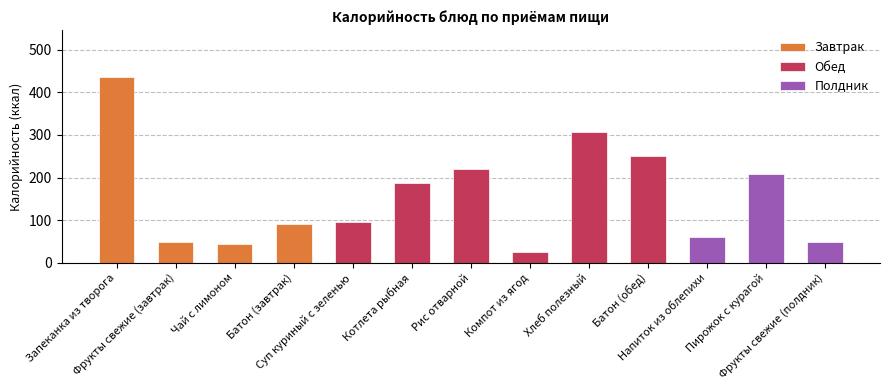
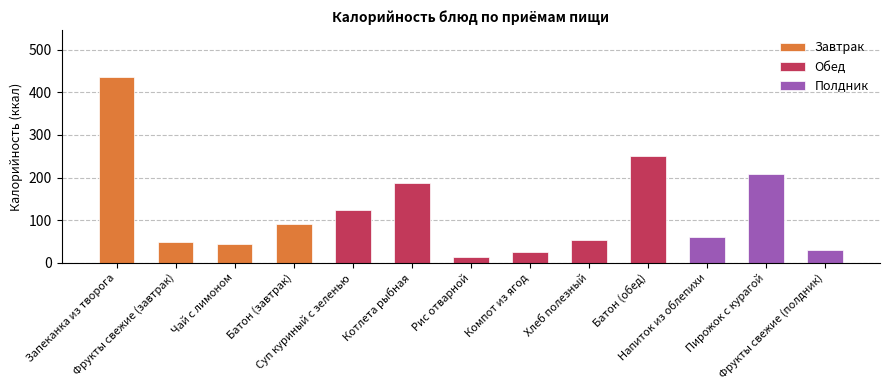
  {
    "Завтрак": {
      "Запеканка из творога": 440,
      "Фрукты свежие (завтрак)": 50,
      "Чай с лимоном": 40,
      "Батон (завтрак)": 90
    },
    "Обед": {
-     "Суп куриный с зеленью": 100,
+     "Суп куриный с зеленью": 120,
      "Котлета рыбная": 190,
-     "Рис отварной": 220,
+     "Рис отварной": 10,
      "Компот из ягод": 30,
-     "Хлеб полезный": 310,
+     "Хлеб полезный": 50,
      "Батон (обед)": 250
    },
    "Полдник": {
      "Напиток из облепихи": 60,
      "Пирожок с курагой": 210,
-     "Фрукты свежие (полдник)": 50
+     "Фрукты свежие (полдник)": 30
    }
  }
